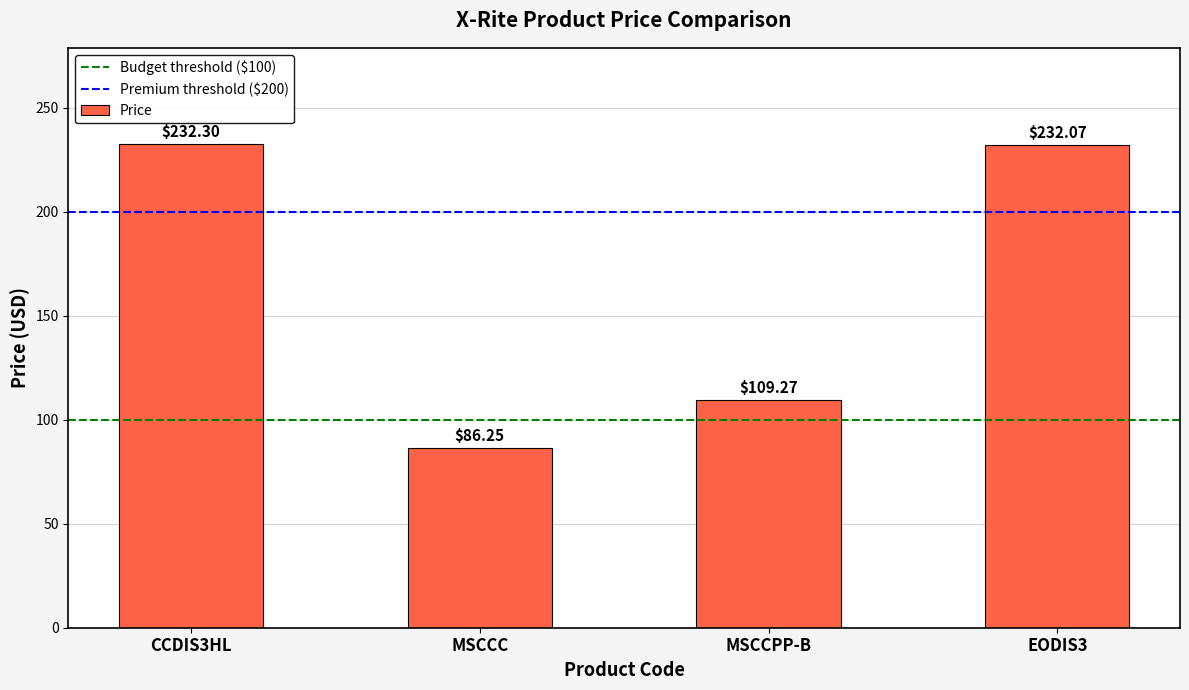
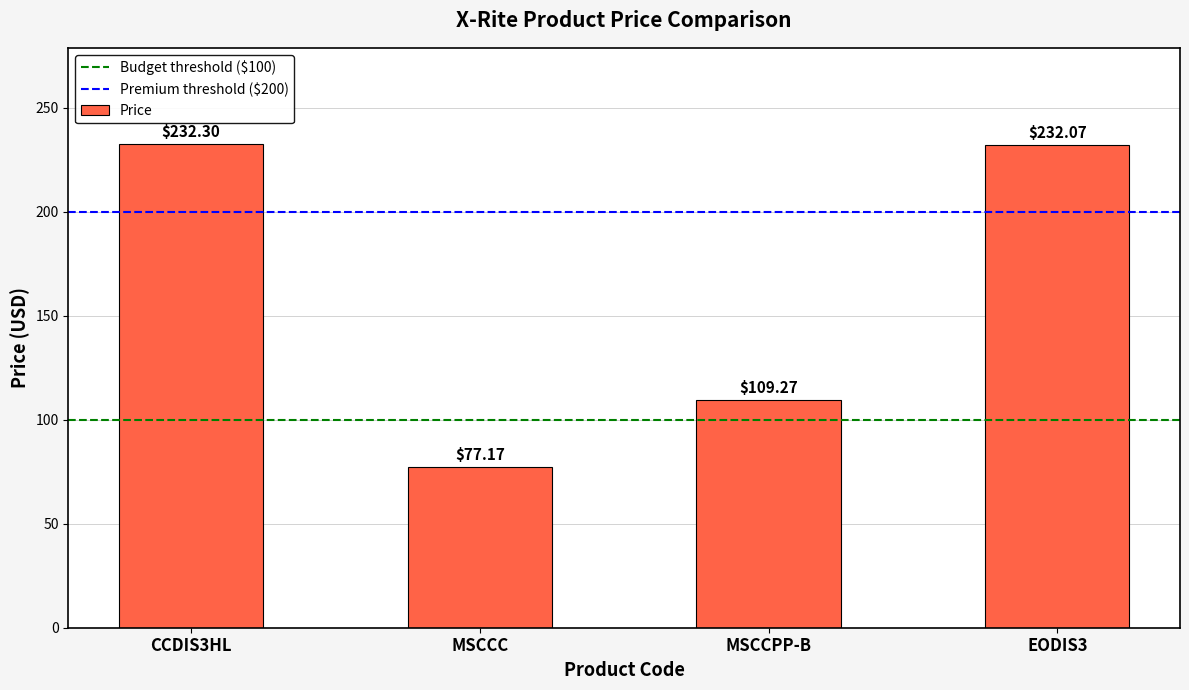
  {
    "CCDIS3HL": "$232.30",
-   "MSCCC": "$86.25",
+   "MSCCC": "$77.17",
    "MSCCPP-B": "$109.27",
    "EODIS3": "$232.07"
  }
